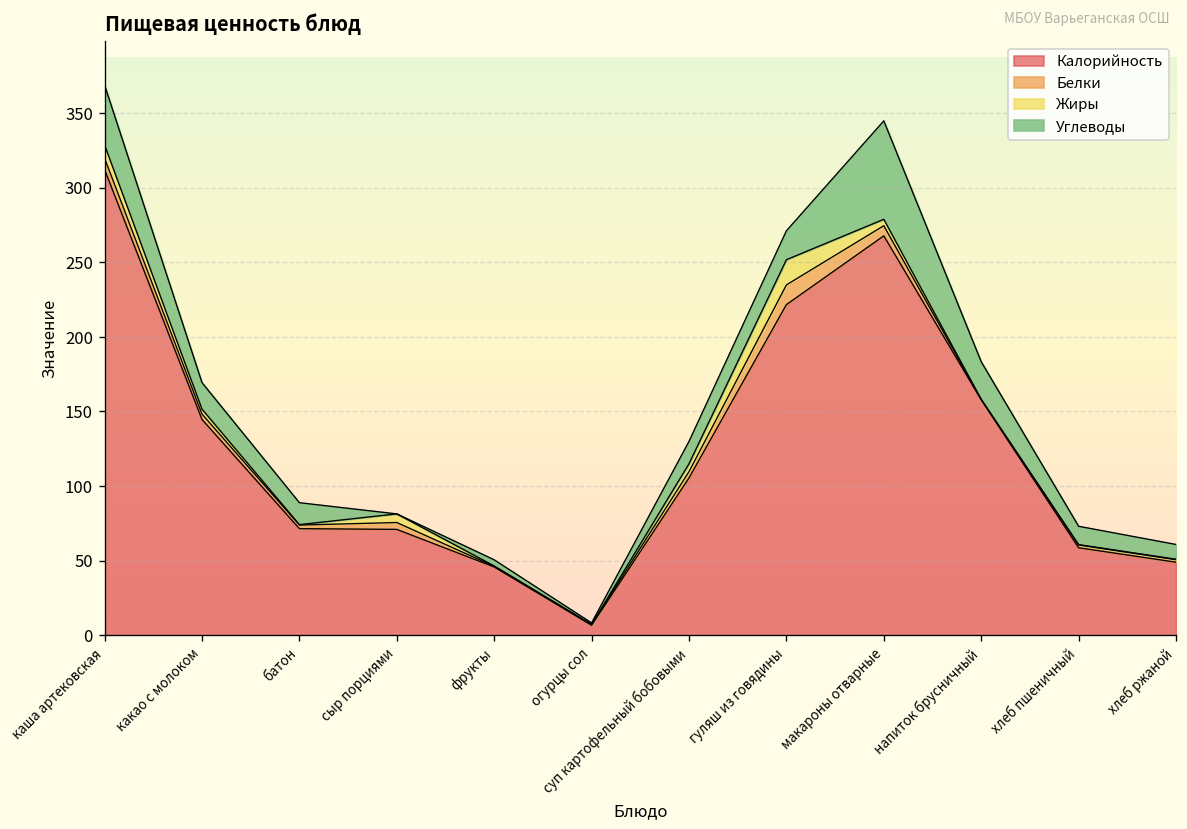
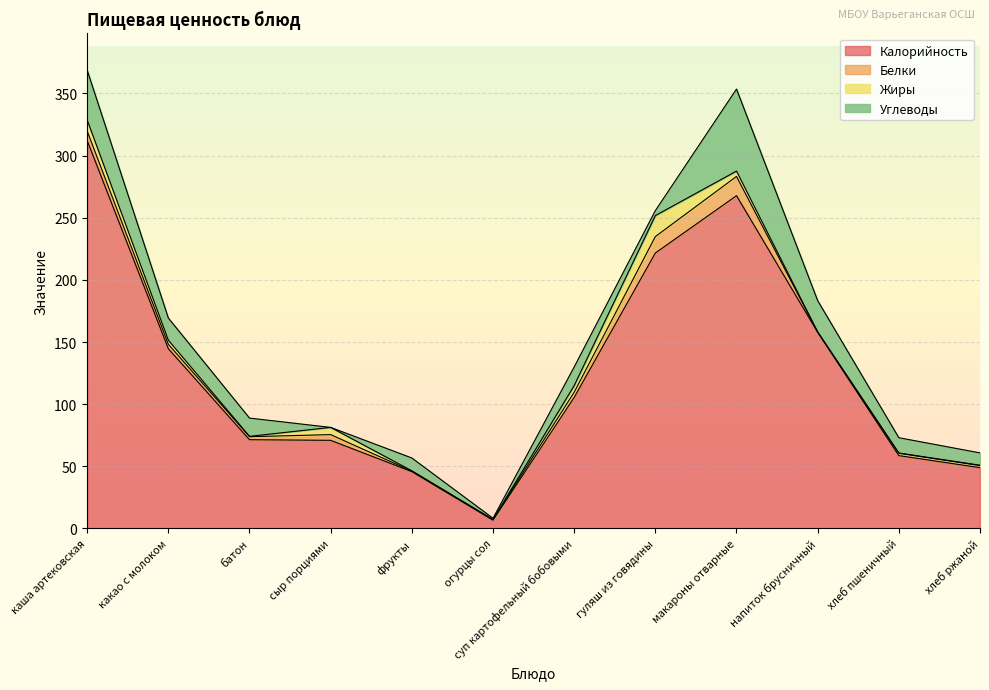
  {
    "Калорийность": {
      "каша артековская": 312,
      "какао с молоком": 145,
      "батон": 71,
      "сыр порциями": 71,
      "суп картофельный бобовыми": 105,
      "гуляш из говядины": 222,
      "макароны отварные": 268
    },
    "Белки": {
      "каша артековская": 8,
      "какао с молоком": 4,
      "сыр порциями": 5,
      "суп картофельный бобовыми": 4,
      "гуляш из говядины": 13,
-     "макароны отварные": 7
+     "макароны отварные": 16
    },
    "Жиры": {
      "каша артековская": 9,
      "какао с молоком": 3,
      "суп картофельный бобовыми": 5,
      "гуляш из говядины": 17,
      "макароны отварные": 4
    },
    "Углеводы": {
      "каша артековская": 40,
      "какао с молоком": 18,
      "батон": 15,
-     "фрукты": 4,
+     "фрукты": 10,
      "суп картофельный бобовыми": 15,
-     "гуляш из говядины": 19,
+     "гуляш из говядины": 4,
      "макароны отварные": 66,
      "напиток брусничный": 25,
      "хлеб пшеничный": 12,
      "хлеб ржаной": 10
    }
  }
